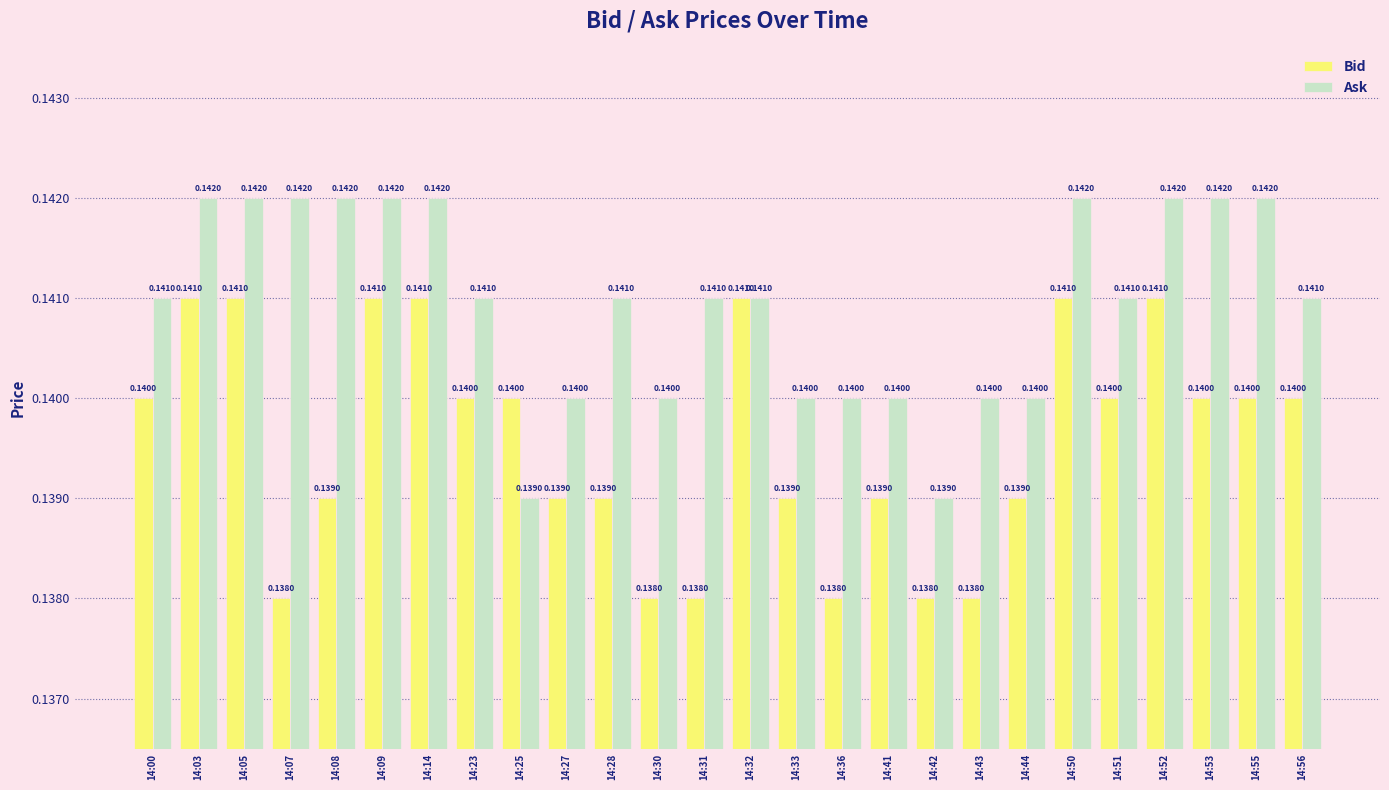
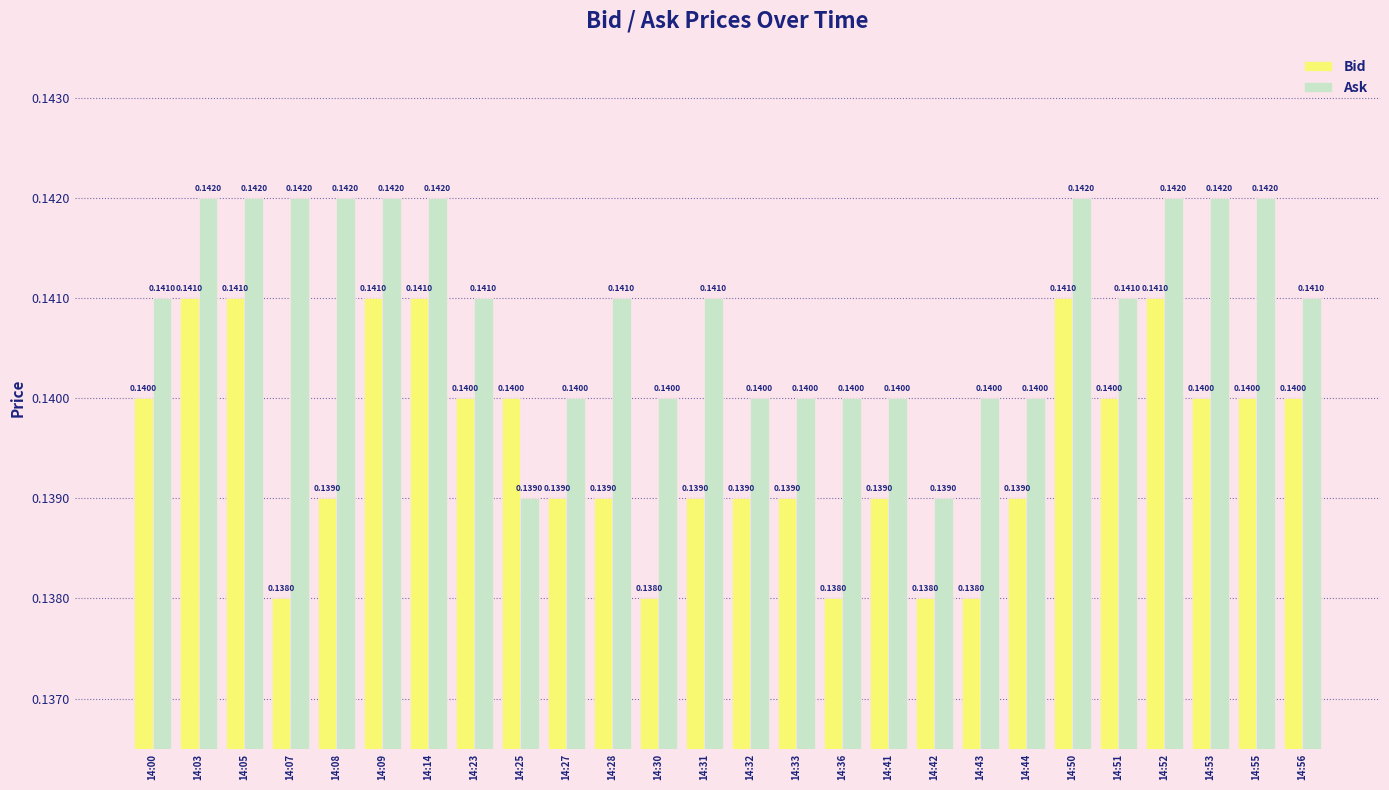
  {
    "Bid": {
      "14:00": 0.1400,
      "14:03": 0.1410,
      "14:05": 0.1410,
      "14:07": 0.1380,
      "14:08": 0.1390,
      "14:09": 0.1410,
      "14:14": 0.1410,
      "14:23": 0.1400,
      "14:25": 0.1400,
      "14:27": 0.1390,
      "14:28": 0.1390,
      "14:30": 0.1380,
-     "14:31": 0.1380,
-     "14:32": 0.1410,
+     "14:31": 0.1390,
+     "14:32": 0.1390,
      "14:33": 0.1390,
      "14:36": 0.1380,
      "14:41": 0.1390,
      "14:42": 0.1380,
      "14:43": 0.1380,
      "14:44": 0.1390,
      "14:50": 0.1410,
      "14:51": 0.1400,
      "14:52": 0.1410,
      "14:53": 0.1400,
      "14:55": 0.1400,
      "14:56": 0.1400
    },
    "Ask": {
      "14:00": 0.1410,
      "14:03": 0.1420,
      "14:05": 0.1420,
      "14:07": 0.1420,
      "14:08": 0.1420,
      "14:09": 0.1420,
      "14:14": 0.1420,
      "14:23": 0.1410,
      "14:25": 0.1390,
      "14:27": 0.1400,
      "14:28": 0.1410,
      "14:30": 0.1400,
      "14:31": 0.1410,
-     "14:32": 0.1410,
+     "14:32": 0.1400,
      "14:33": 0.1400,
      "14:36": 0.1400,
      "14:41": 0.1400,
      "14:42": 0.1390,
      "14:43": 0.1400,
      "14:44": 0.1400,
      "14:50": 0.1420,
      "14:51": 0.1410,
      "14:52": 0.1420,
      "14:53": 0.1420,
      "14:55": 0.1420,
      "14:56": 0.1410
    }
  }
